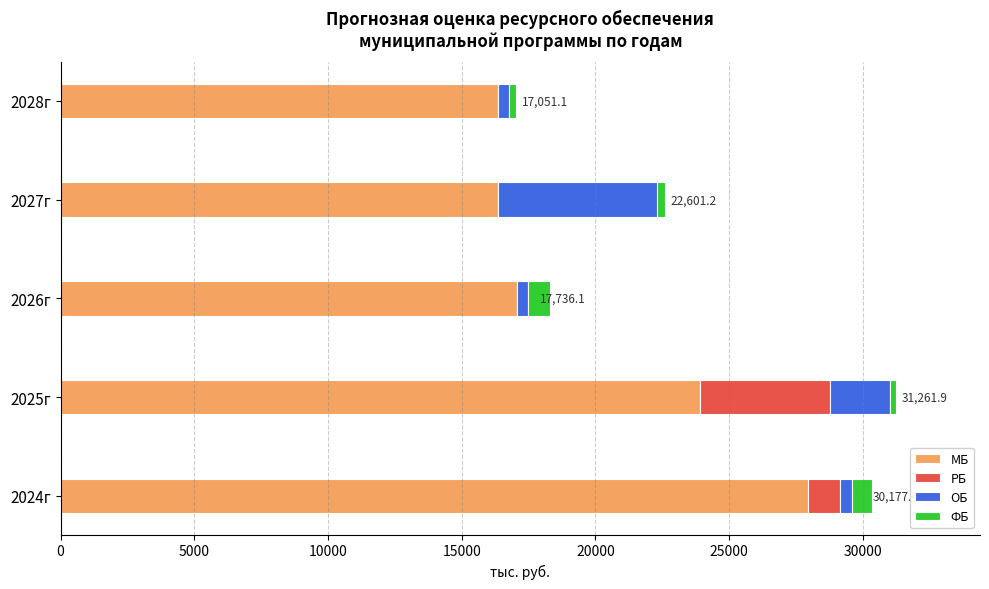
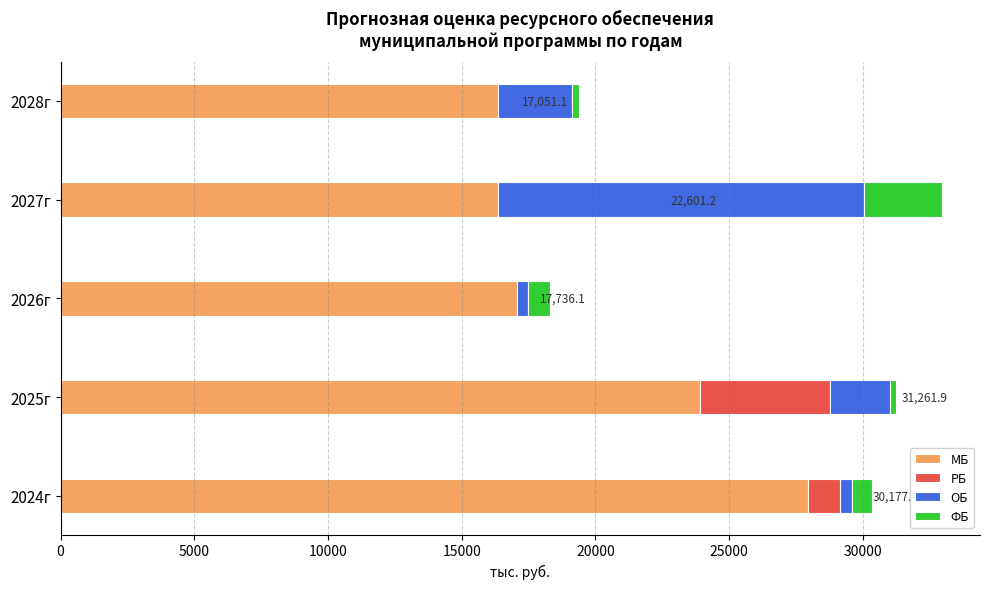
  {
    "МБ": {
      "2028г": 16400,
      "2027г": 16400,
      "2026г": 17100,
      "2025г": 23900,
      "2024г": 27900
    },
    "РБ": {
      "2028г": 0,
      "2027г": 0,
      "2026г": 0,
      "2025г": 4900,
      "2024г": 1200
    },
    "ОБ": {
-     "2028г": 400,
-     "2027г": 6000,
+     "2028г": 2800,
+     "2027г": 13700,
      "2026г": 400,
      "2025г": 2200,
      "2024г": 400
    },
    "ФБ": {
      "2028г": 300,
-     "2027г": 300
+     "2027г": 2900
    }
  }
